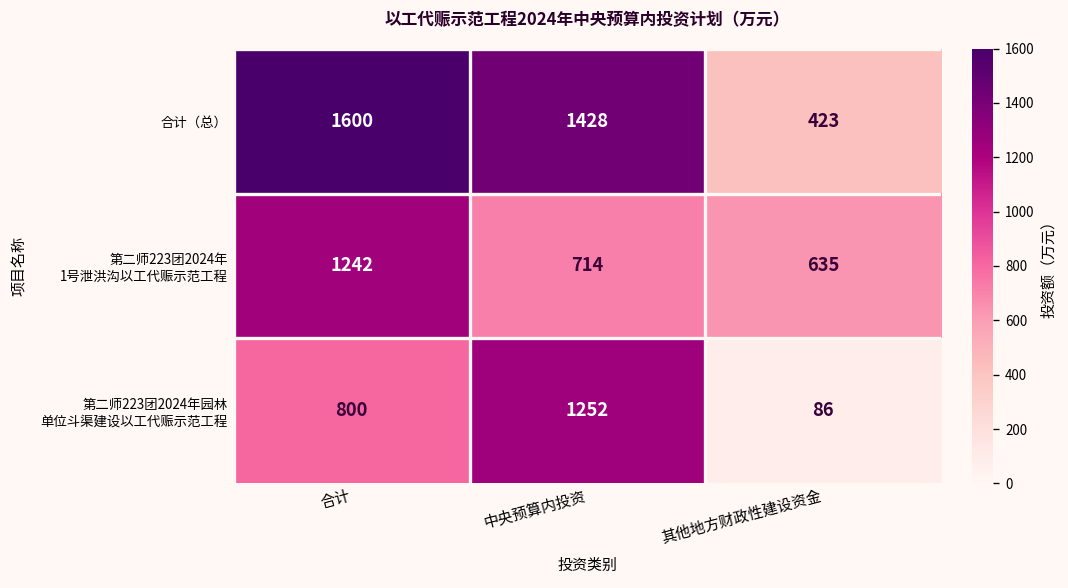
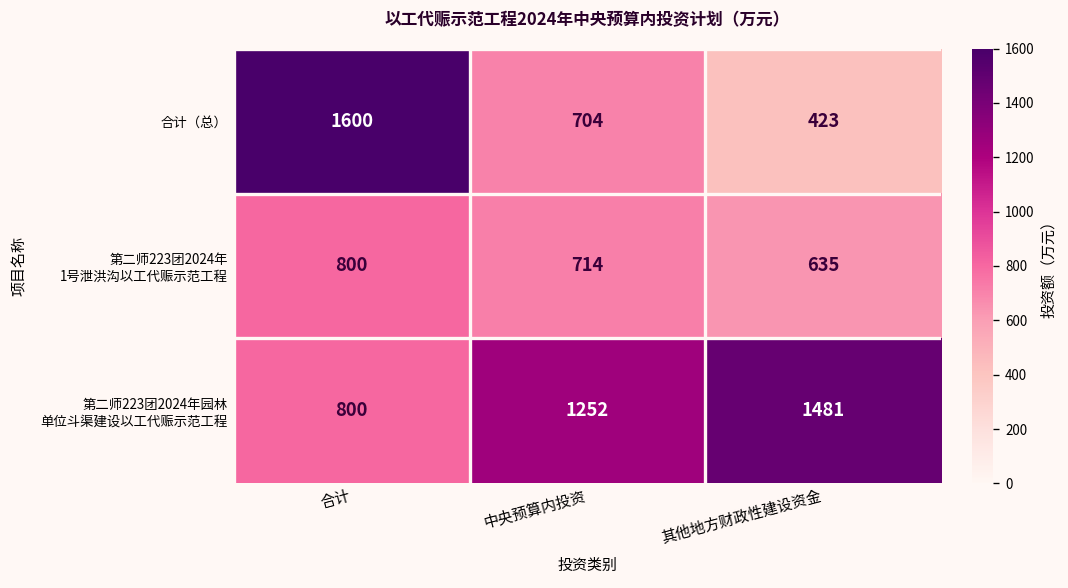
  {
    "合计（总）": {
      "合计": 1600,
-     "中央预算内投资": 1428,
+     "中央预算内投资": 704,
      "其他地方财政性建设资金": 423
    },
    "第二师223团2024年 1号泄洪沟以工代赈示范工程": {
-     "合计": 1242,
+     "合计": 800,
      "中央预算内投资": 714,
      "其他地方财政性建设资金": 635
    },
    "第二师223团2024年园林 单位斗渠建设以工代赈示范工程": {
      "合计": 800,
      "中央预算内投资": 1252,
-     "其他地方财政性建设资金": 86
+     "其他地方财政性建设资金": 1481
    }
  }
